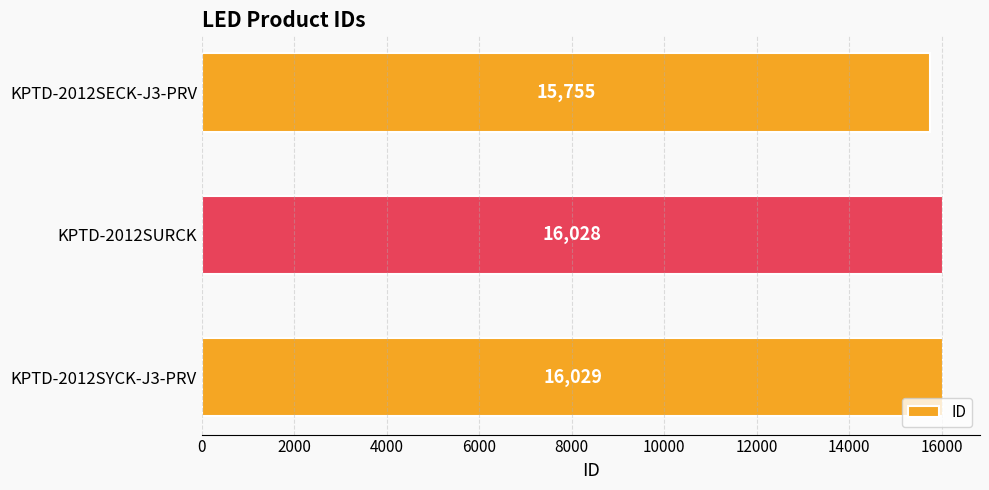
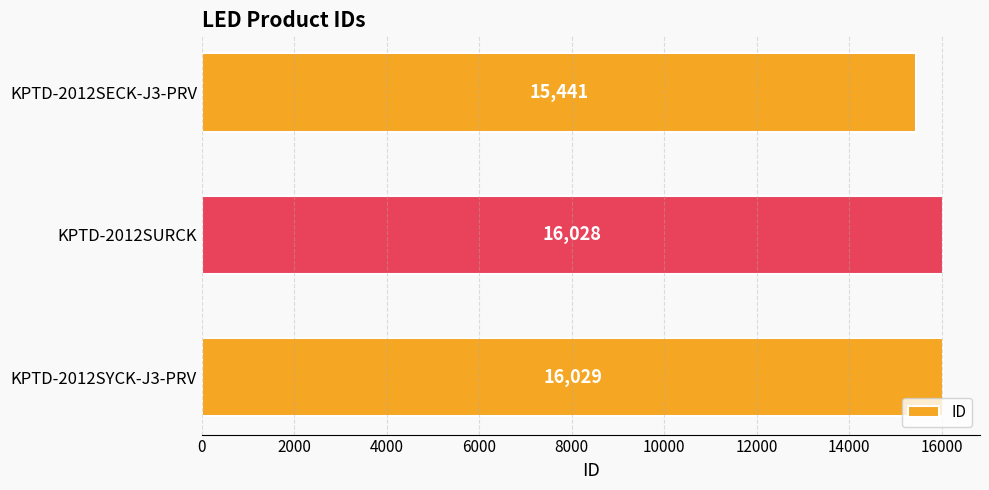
  {
-   "KPTD-2012SECK-J3-PRV": "15,755",
+   "KPTD-2012SECK-J3-PRV": "15,441",
    "KPTD-2012SURCK": "16,028",
    "KPTD-2012SYCK-J3-PRV": "16,029"
  }
